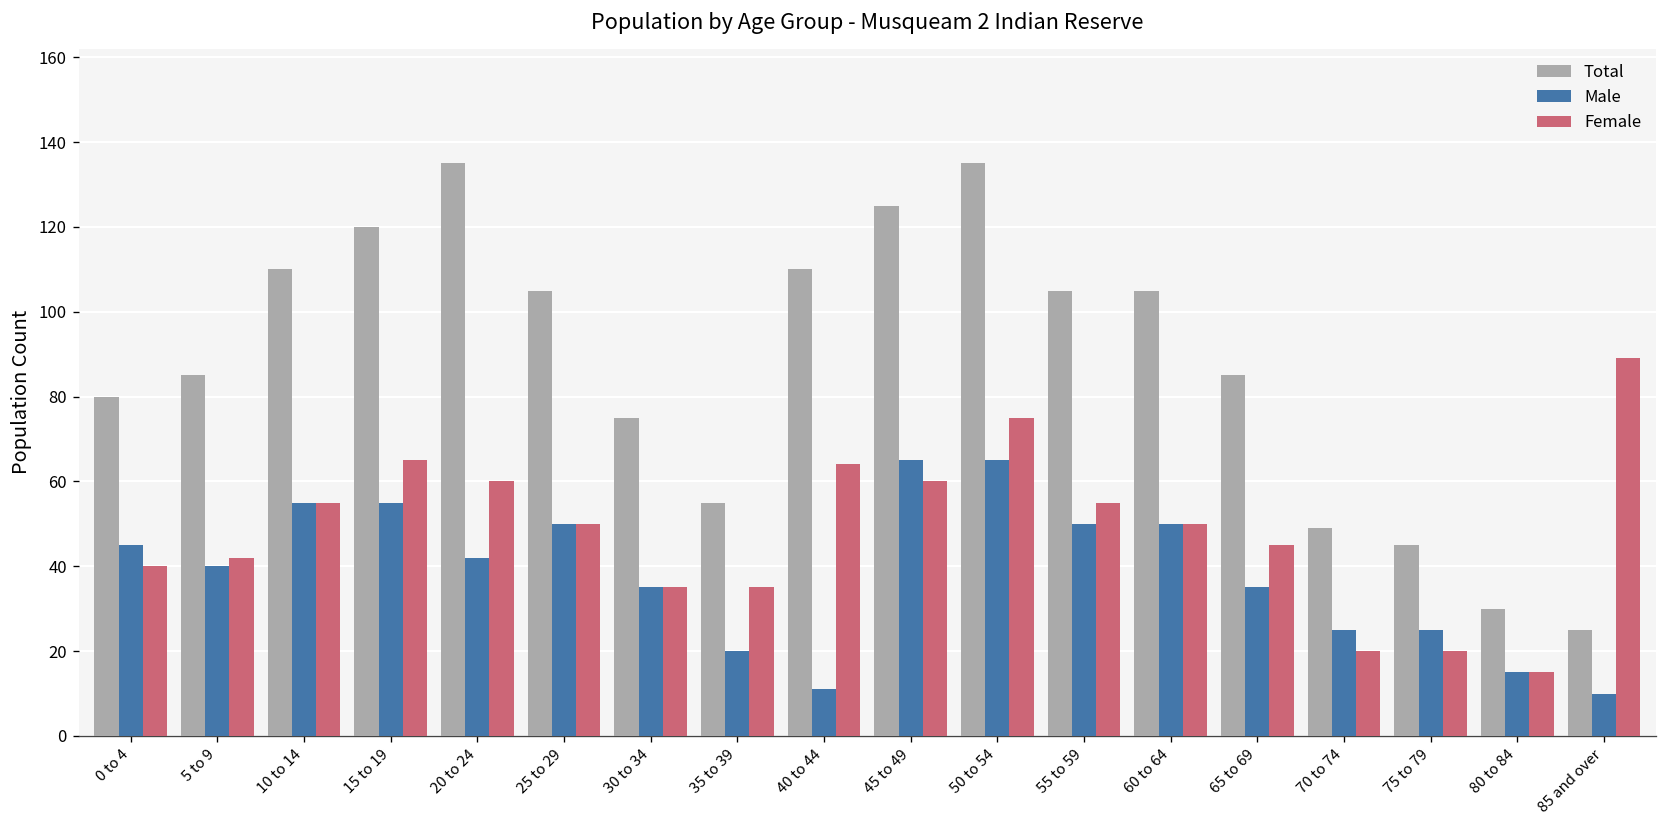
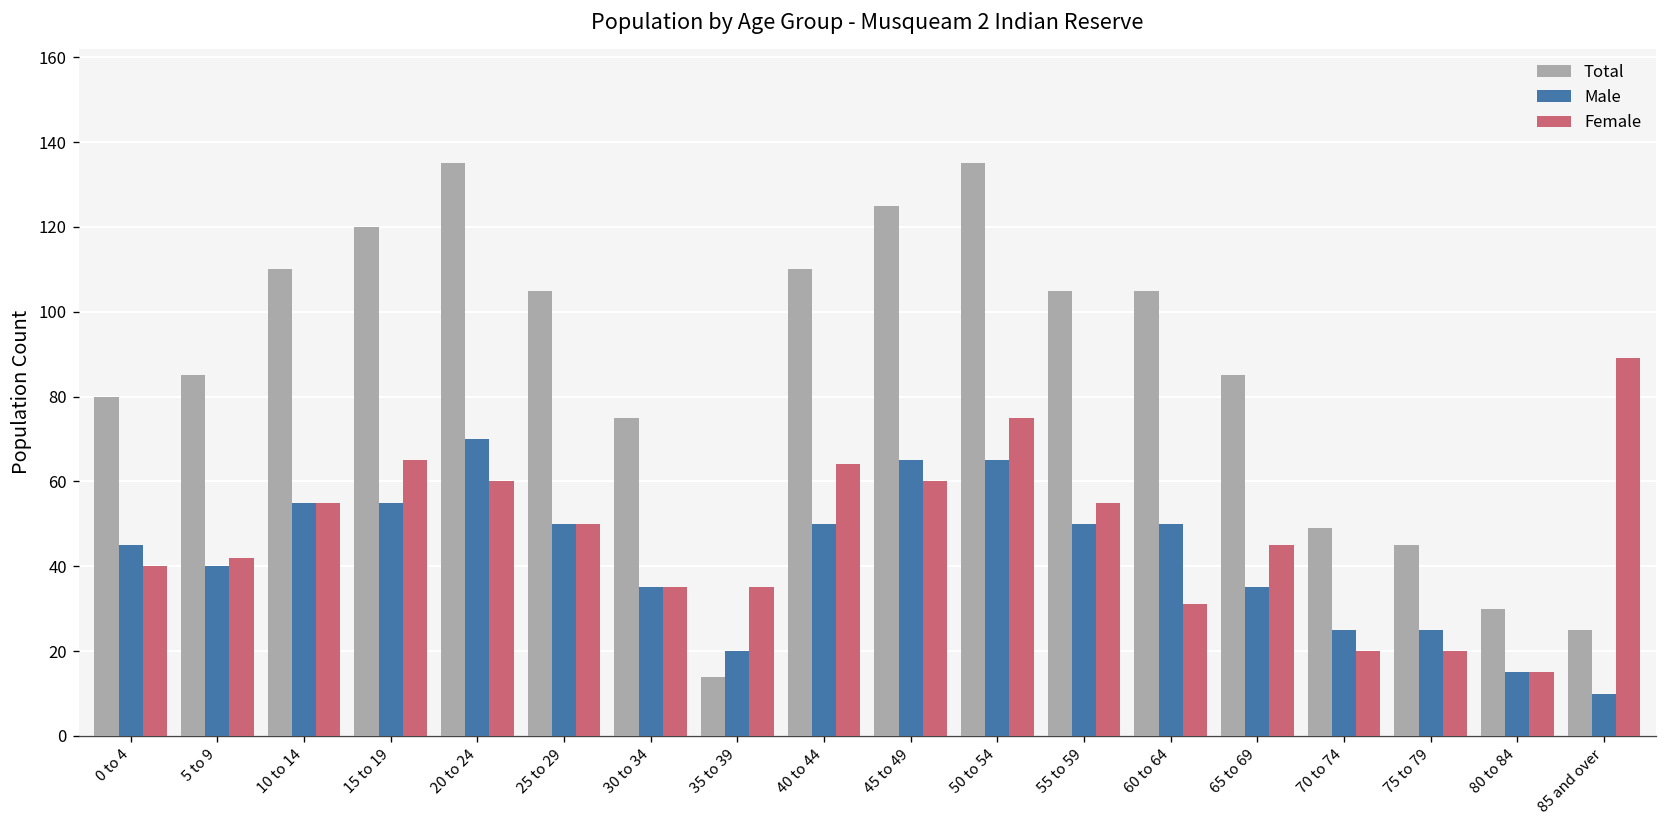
  {
    "Total": {
      "0 to 4": 80,
      "5 to 9": 85,
      "10 to 14": 110,
      "15 to 19": 120,
      "20 to 24": 135,
      "25 to 29": 105,
      "30 to 34": 75,
-     "35 to 39": 55,
+     "35 to 39": 14,
      "40 to 44": 110,
      "45 to 49": 125,
      "50 to 54": 135,
      "55 to 59": 105,
      "60 to 64": 105,
      "65 to 69": 85,
      "70 to 74": 49,
      "75 to 79": 45,
      "80 to 84": 30,
      "85 and over": 25
    },
    "Male": {
      "0 to 4": 45,
      "5 to 9": 40,
      "10 to 14": 55,
      "15 to 19": 55,
-     "20 to 24": 42,
+     "20 to 24": 70,
      "25 to 29": 50,
      "30 to 34": 35,
      "35 to 39": 20,
-     "40 to 44": 11,
+     "40 to 44": 50,
      "45 to 49": 65,
      "50 to 54": 65,
      "55 to 59": 50,
      "60 to 64": 50,
      "65 to 69": 35,
      "70 to 74": 25,
      "75 to 79": 25,
      "80 to 84": 15,
      "85 and over": 10
    },
    "Female": {
      "0 to 4": 40,
      "5 to 9": 42,
      "10 to 14": 55,
      "15 to 19": 65,
      "20 to 24": 60,
      "25 to 29": 50,
      "30 to 34": 35,
      "35 to 39": 35,
      "40 to 44": 64,
      "45 to 49": 60,
      "50 to 54": 75,
      "55 to 59": 55,
-     "60 to 64": 50,
+     "60 to 64": 31,
      "65 to 69": 45,
      "70 to 74": 20,
      "75 to 79": 20,
      "80 to 84": 15,
      "85 and over": 89
    }
  }
